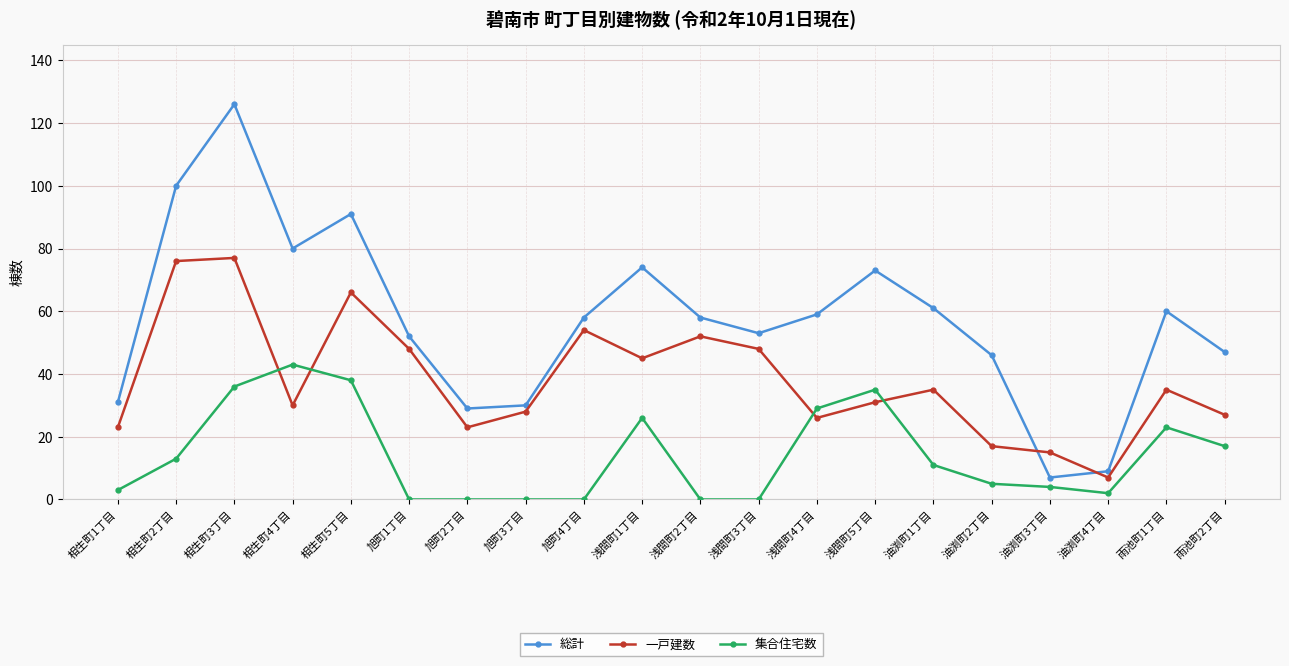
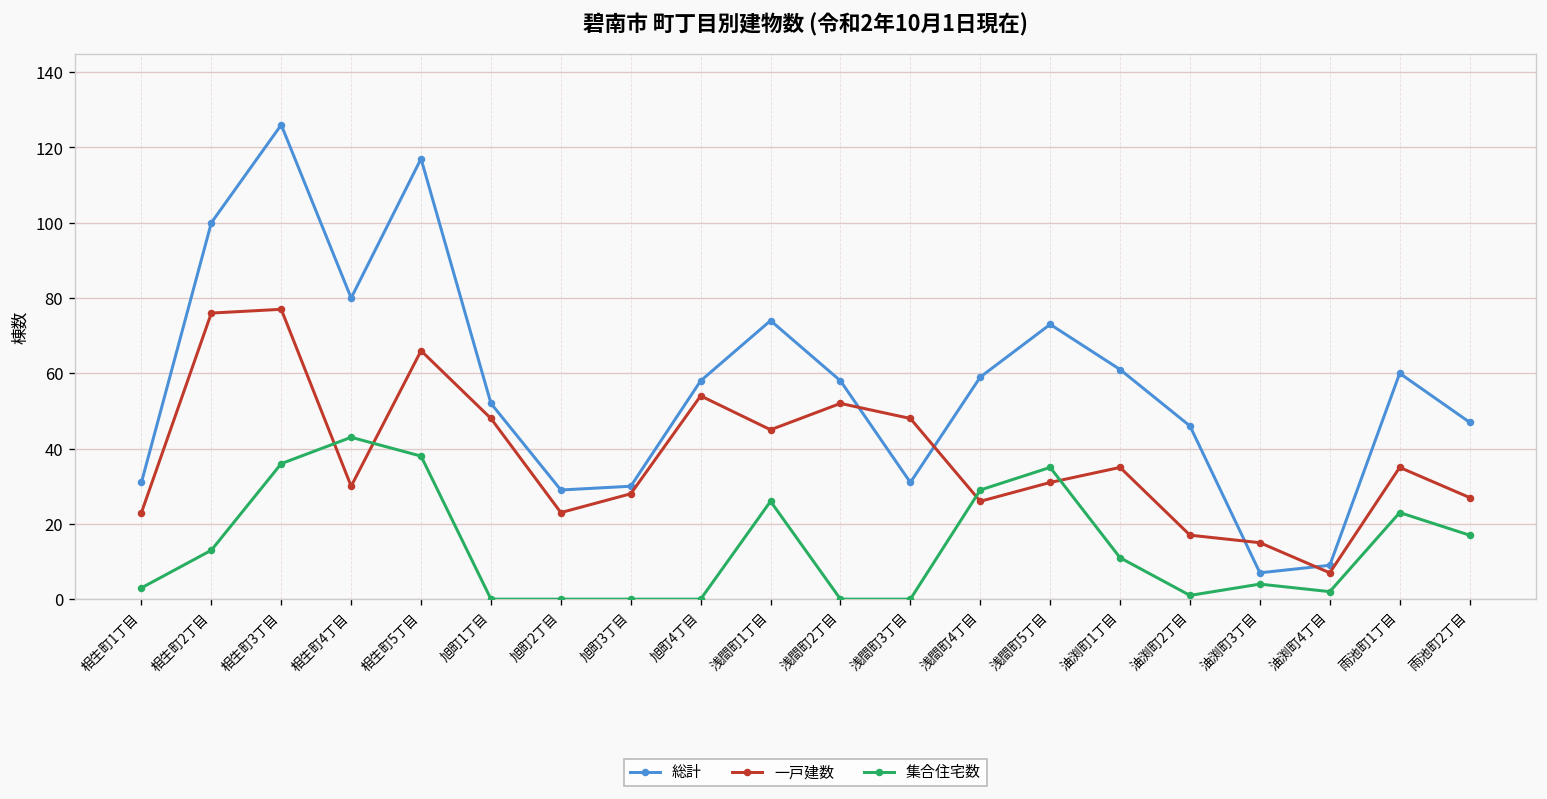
  {
    "総計": {
      "相生町1丁目": 31,
      "相生町2丁目": 100,
      "相生町3丁目": 126,
      "相生町4丁目": 80,
-     "相生町5丁目": 91,
+     "相生町5丁目": 117,
      "旭町1丁目": 52,
      "旭町2丁目": 29,
      "旭町3丁目": 30,
      "旭町4丁目": 58,
      "浅間町1丁目": 74,
      "浅間町2丁目": 58,
-     "浅間町3丁目": 53,
+     "浅間町3丁目": 31,
      "浅間町4丁目": 59,
      "浅間町5丁目": 73,
      "油渕町1丁目": 61,
      "油渕町2丁目": 46,
      "油渕町3丁目": 7,
      "油渕町4丁目": 9,
      "雨池町1丁目": 60,
      "雨池町2丁目": 47
    },
    "一戸建数": {
      "相生町1丁目": 23,
      "相生町2丁目": 76,
      "相生町3丁目": 77,
      "相生町4丁目": 30,
      "相生町5丁目": 66,
      "旭町1丁目": 48,
      "旭町2丁目": 23,
      "旭町3丁目": 28,
      "旭町4丁目": 54,
      "浅間町1丁目": 45,
      "浅間町2丁目": 52,
      "浅間町3丁目": 48,
      "浅間町4丁目": 26,
      "浅間町5丁目": 31,
      "油渕町1丁目": 35,
      "油渕町2丁目": 17,
      "油渕町3丁目": 15,
      "油渕町4丁目": 7,
      "雨池町1丁目": 35,
      "雨池町2丁目": 27
    },
    "集合住宅数": {
      "相生町1丁目": 3,
      "相生町2丁目": 13,
      "相生町3丁目": 36,
      "相生町4丁目": 43,
      "相生町5丁目": 38,
      "旭町1丁目": 0,
      "旭町2丁目": 0,
      "旭町3丁目": 0,
      "旭町4丁目": 0,
      "浅間町1丁目": 26,
      "浅間町2丁目": 0,
      "浅間町3丁目": 0,
      "浅間町4丁目": 29,
      "浅間町5丁目": 35,
      "油渕町1丁目": 11,
-     "油渕町2丁目": 5,
+     "油渕町2丁目": 1,
      "油渕町3丁目": 4,
      "油渕町4丁目": 2,
      "雨池町1丁目": 23,
      "雨池町2丁目": 17
    }
  }
